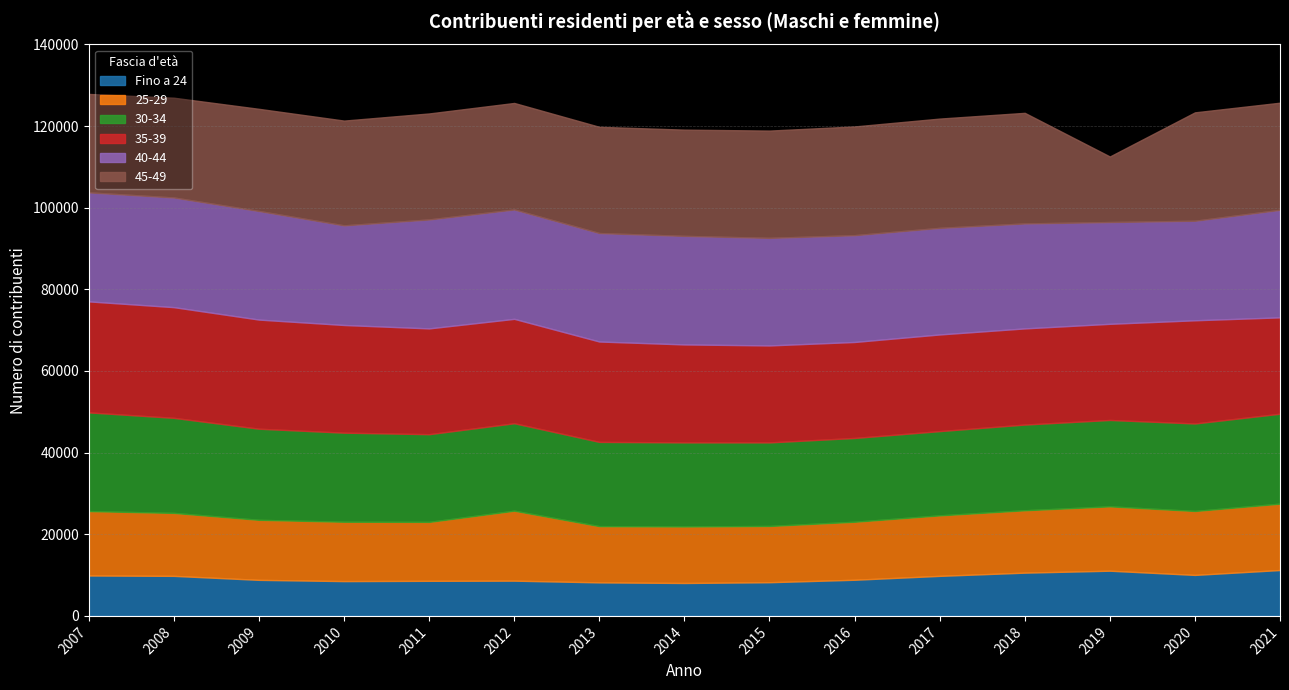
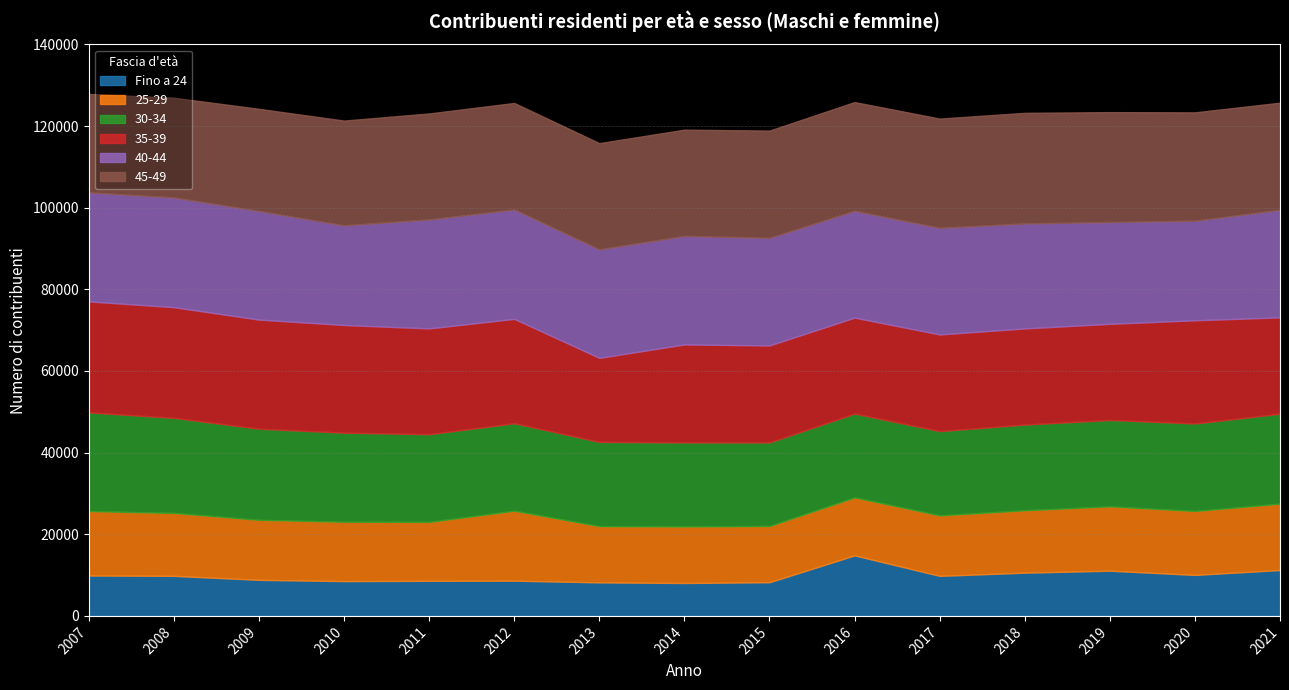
  {
    "Fino a 24": {
      "2007": 10000,
      "2008": 10000,
      "2009": 9000,
      "2010": 9000,
      "2011": 9000,
      "2012": 9000,
      "2013": 8000,
      "2014": 8000,
      "2015": 8000,
-     "2016": 9000,
+     "2016": 15000,
      "2017": 10000,
      "2018": 11000,
      "2019": 11000,
      "2020": 10000,
      "2021": 11000
    },
    "25-29": {
      "2007": 16000,
      "2008": 15000,
      "2009": 15000,
      "2010": 15000,
      "2011": 14000,
      "2012": 17000,
      "2013": 14000,
      "2014": 14000,
      "2015": 14000,
      "2016": 14000,
      "2017": 15000,
      "2018": 15000,
      "2019": 16000,
      "2020": 16000,
      "2021": 16000
    },
    "30-34": {
      "2007": 24000,
      "2008": 23000,
      "2009": 22000,
      "2010": 22000,
      "2011": 21000,
      "2012": 21000,
      "2013": 21000,
      "2014": 21000,
      "2015": 20000,
      "2016": 21000,
      "2017": 21000,
      "2018": 21000,
      "2019": 21000,
      "2020": 21000,
      "2021": 22000
    },
    "35-39": {
      "2007": 27000,
      "2008": 27000,
      "2009": 27000,
      "2010": 26000,
      "2011": 26000,
      "2012": 26000,
-     "2013": 25000,
+     "2013": 21000,
      "2014": 24000,
      "2015": 24000,
      "2016": 24000,
      "2017": 24000,
      "2018": 24000,
      "2019": 24000,
      "2020": 25000,
      "2021": 24000
    },
    "40-44": {
      "2007": 27000,
      "2008": 27000,
      "2009": 27000,
      "2010": 24000,
      "2011": 27000,
      "2012": 27000,
      "2013": 27000,
      "2014": 27000,
      "2015": 26000,
      "2016": 26000,
      "2017": 26000,
      "2018": 26000,
      "2019": 25000,
      "2020": 24000,
      "2021": 26000
    },
    "45-49": {
      "2007": 24000,
      "2009": 25000,
      "2010": 26000,
      "2011": 26000,
      "2012": 26000,
      "2013": 26000,
      "2014": 26000,
      "2015": 26000,
      "2016": 27000,
      "2017": 27000,
      "2018": 27000,
-     "2019": 16000,
+     "2019": 27000,
      "2020": 27000,
      "2021": 26000
    }
  }
